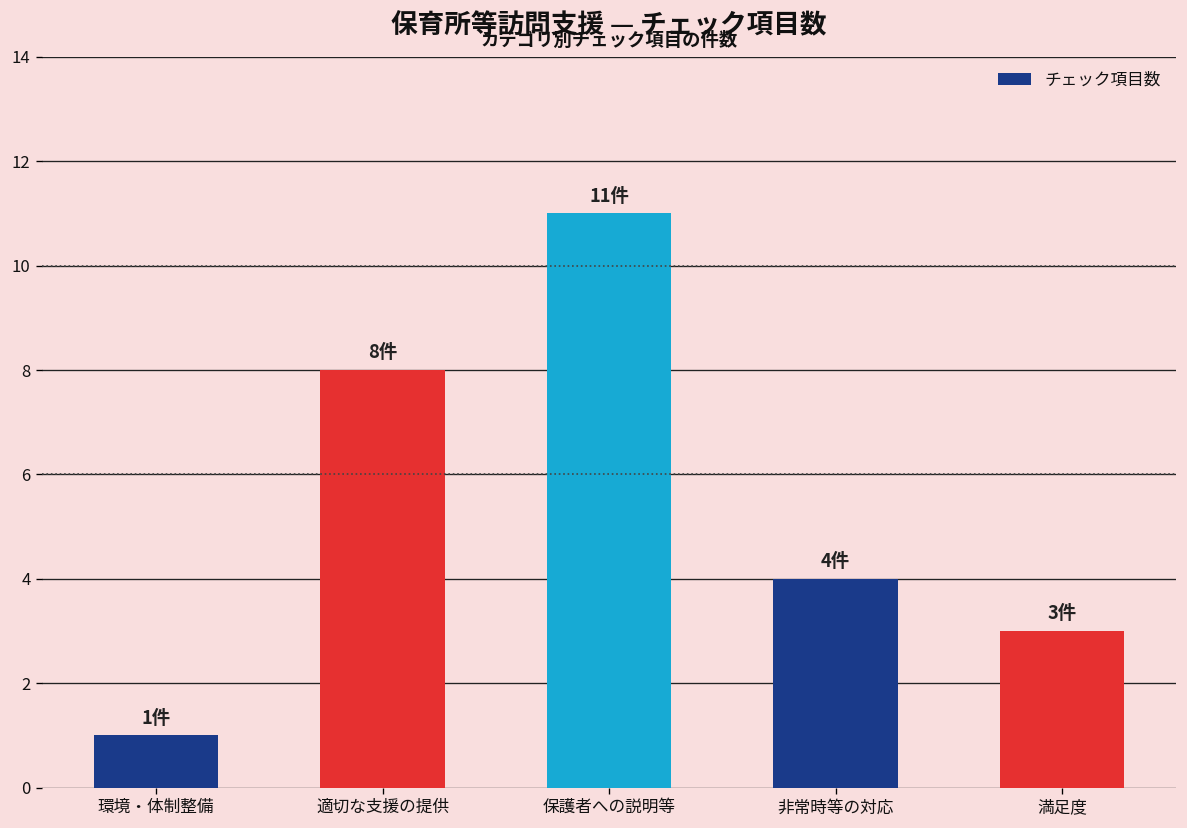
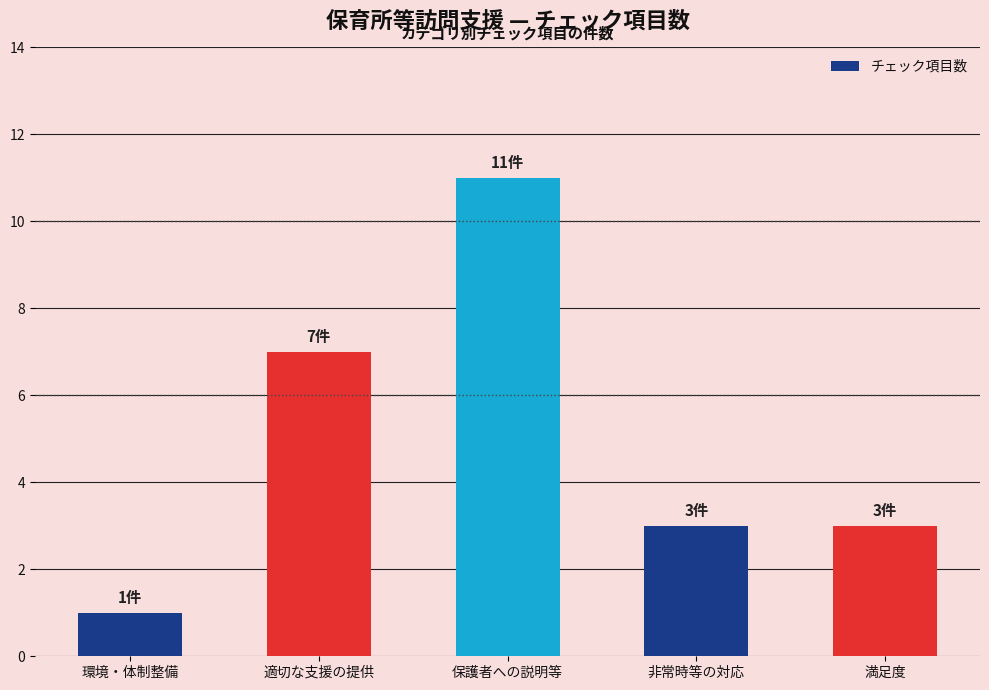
  {
    "環境・体制整備": "1件",
-   "適切な支援の提供": "8件",
+   "適切な支援の提供": "7件",
    "保護者への説明等": "11件",
-   "非常時等の対応": "4件",
+   "非常時等の対応": "3件",
    "満足度": "3件"
  }
